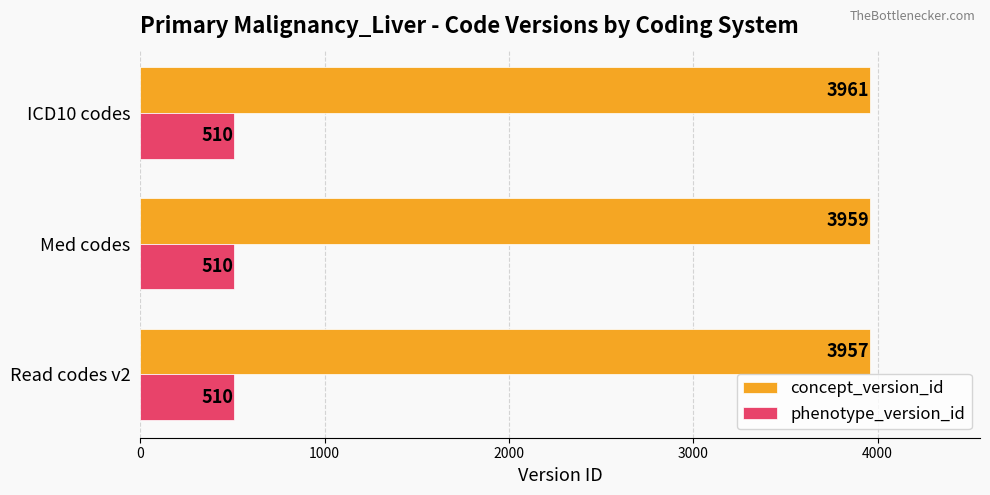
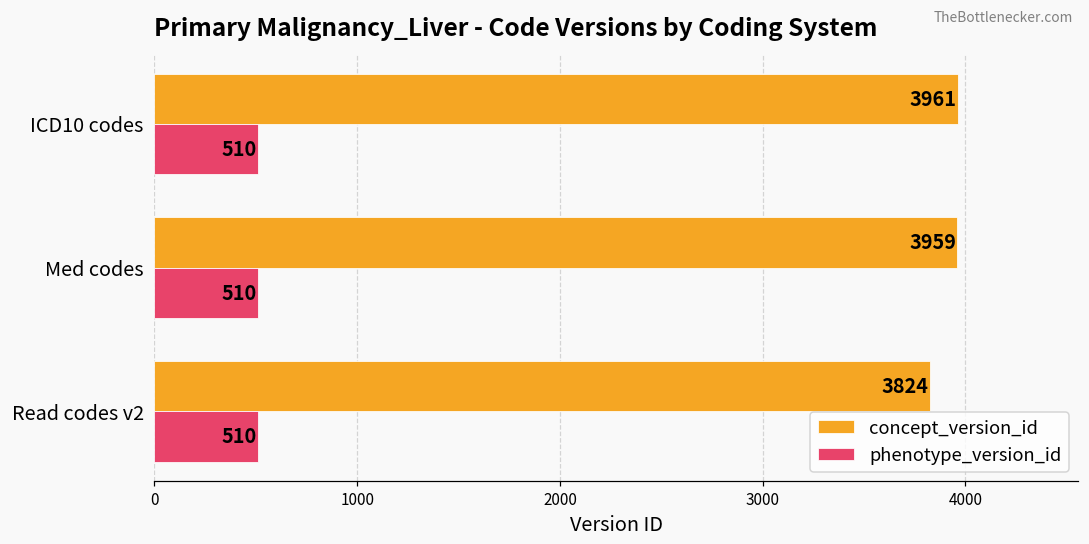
  {
    "concept_version_id": {
      "ICD10 codes": 3961,
      "Med codes": 3959,
-     "Read codes v2": 3957
+     "Read codes v2": 3824
    },
    "phenotype_version_id": {
      "ICD10 codes": 510,
      "Med codes": 510,
      "Read codes v2": 510
    }
  }
